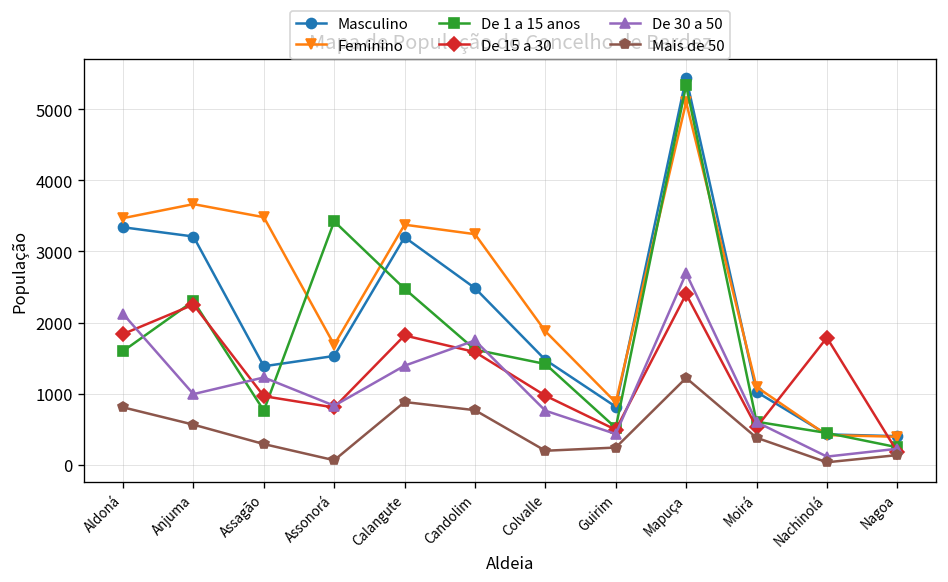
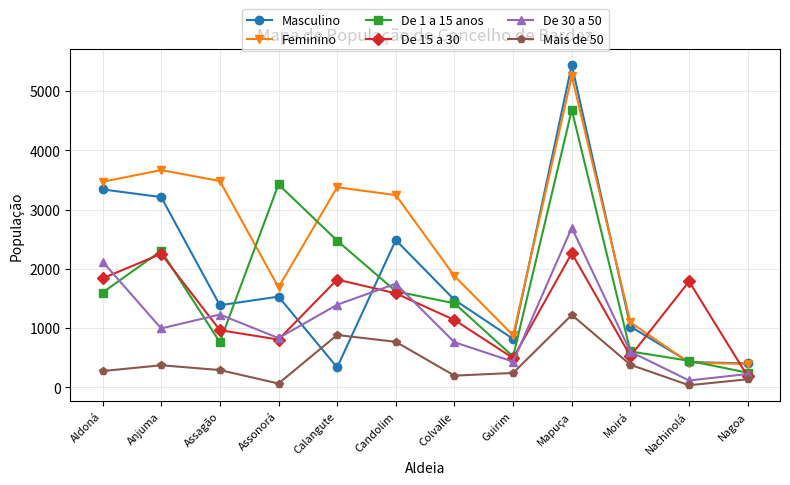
  {
    "Masculino": {
      "Aldoná": 3300,
      "Anjuma": 3200,
      "Assagão": 1400,
      "Assonorá": 1500,
-     "Calangute": 3200,
+     "Calangute": 300,
      "Candolim": 2500,
      "Colvalle": 1500,
      "Guirim": 800,
      "Mapuça": 5400,
      "Moirá": 1000
    },
    "Feminino": {
      "Aldoná": 3500,
      "Anjuma": 3700,
      "Assagão": 3500,
      "Assonorá": 1700,
      "Calangute": 3400,
      "Candolim": 3200,
      "Colvalle": 1900,
      "Guirim": 900,
-     "Mapuça": 5100,
+     "Mapuça": 5300,
      "Moirá": 1100
    },
    "De 1 a 15 anos": {
      "Aldoná": 1600,
      "Anjuma": 2300,
      "Assagão": 800,
      "Assonorá": 3400,
      "Calangute": 2500,
      "Colvalle": 1400,
-     "Mapuça": 5300
+     "Mapuça": 4700
    },
    "De 15 a 30": {
      "Aldoná": 1800,
      "Anjuma": 2300,
      "Assagão": 1000,
      "Calangute": 1800,
-     "Colvalle": 1000,
-     "Mapuça": 2400,
+     "Colvalle": 1100,
+     "Mapuça": 2300,
      "Moirá": 500,
      "Nachinolá": 1800
    },
    "De 30 a 50": {
      "Aldoná": 2100,
      "Anjuma": 1000,
      "Assagão": 1200,
      "Calangute": 1400,
      "Candolim": 1800,
      "Colvalle": 800,
      "Guirim": 400,
      "Mapuça": 2700,
      "Nachinolá": 100
    },
    "Mais de 50": {
-     "Aldoná": 800,
-     "Anjuma": 600,
+     "Aldoná": 300,
+     "Anjuma": 400,
      "Assagão": 300,
      "Assonorá": 100,
      "Calangute": 900,
      "Candolim": 800,
      "Colvalle": 200,
      "Guirim": 200,
      "Mapuça": 1200,
      "Moirá": 400,
      "Nachinolá": 0,
      "Nagoa": 100
    }
  }
